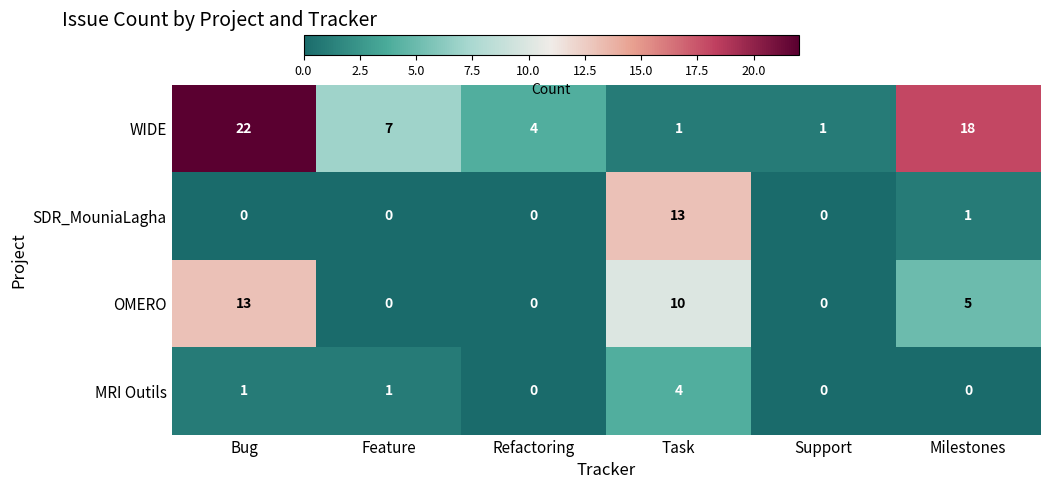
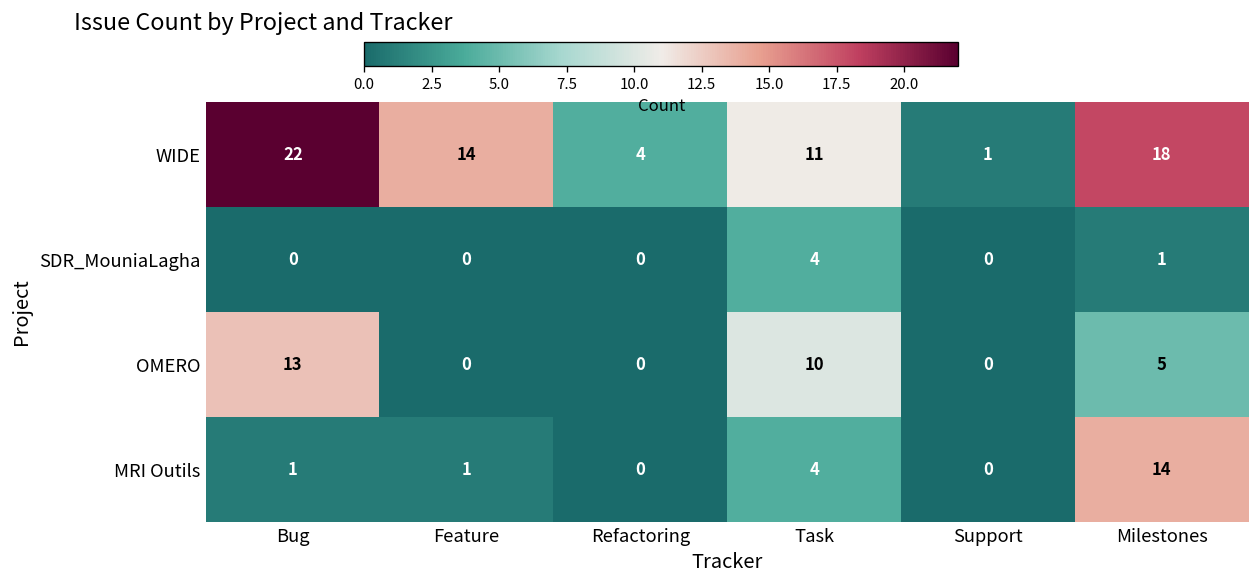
  {
    "WIDE": {
      "Bug": 22,
-     "Feature": 7,
+     "Feature": 14,
      "Refactoring": 4,
-     "Task": 1,
+     "Task": 11,
      "Support": 1,
      "Milestones": 18
    },
    "SDR_MouniaLagha": {
      "Bug": 0,
      "Feature": 0,
      "Refactoring": 0,
-     "Task": 13,
+     "Task": 4,
      "Support": 0,
      "Milestones": 1
    },
    "OMERO": {
      "Bug": 13,
      "Feature": 0,
      "Refactoring": 0,
      "Task": 10,
      "Support": 0,
      "Milestones": 5
    },
    "MRI Outils": {
      "Bug": 1,
      "Feature": 1,
      "Refactoring": 0,
      "Task": 4,
      "Support": 0,
-     "Milestones": 0
+     "Milestones": 14
    }
  }
